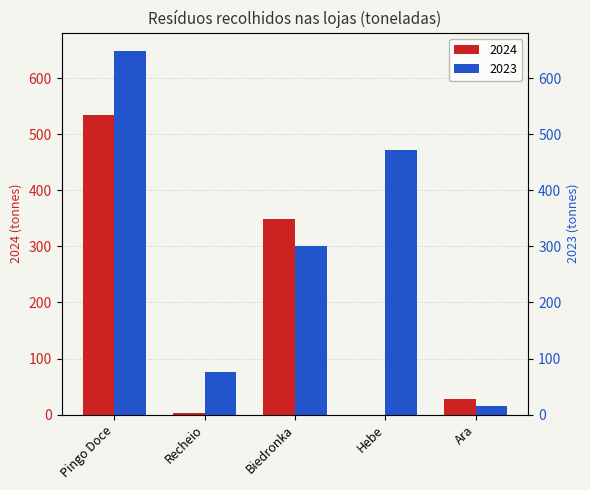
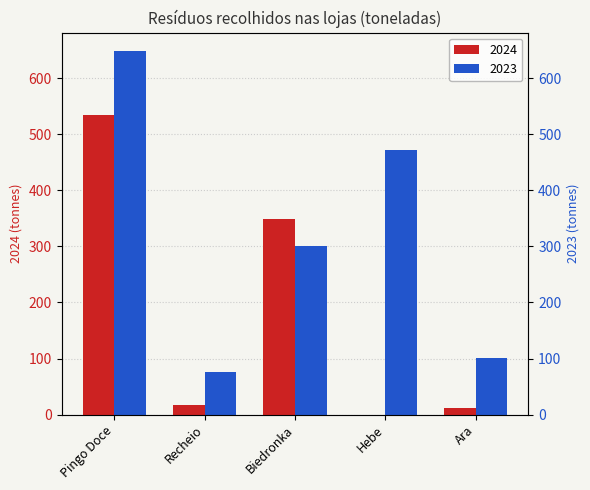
  {
    "2024": {
      "Pingo Doce": 530,
-     "Recheio": 0,
+     "Recheio": 20,
      "Biedronka": 350,
-     "Ara": 30
+     "Ara": 10
    },
    "2023": {
      "Pingo Doce": 650,
      "Recheio": 80,
      "Biedronka": 300,
      "Hebe": 470,
-     "Ara": 20
+     "Ara": 100
    }
  }
